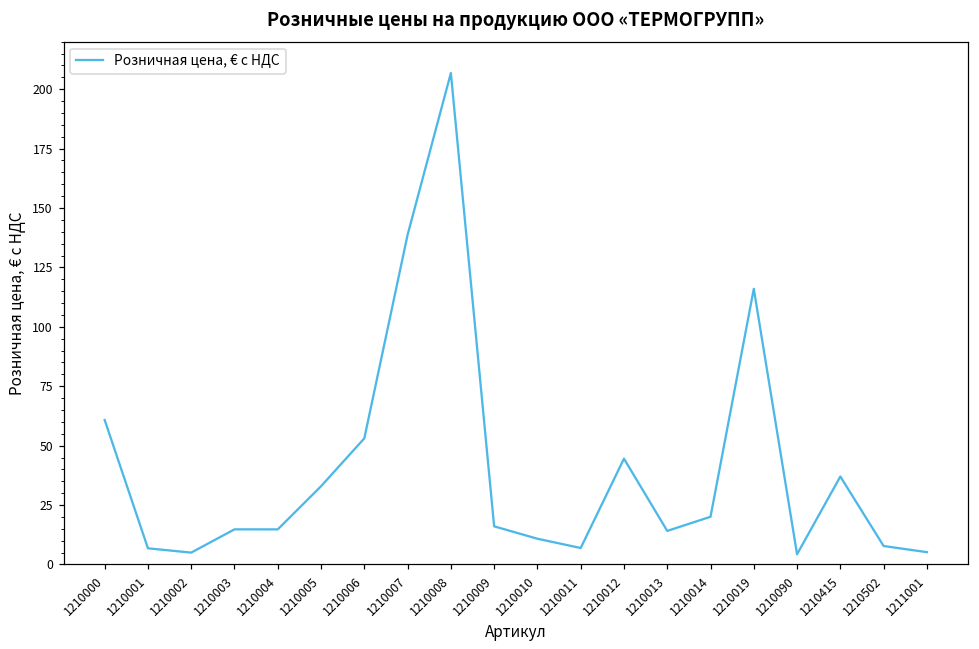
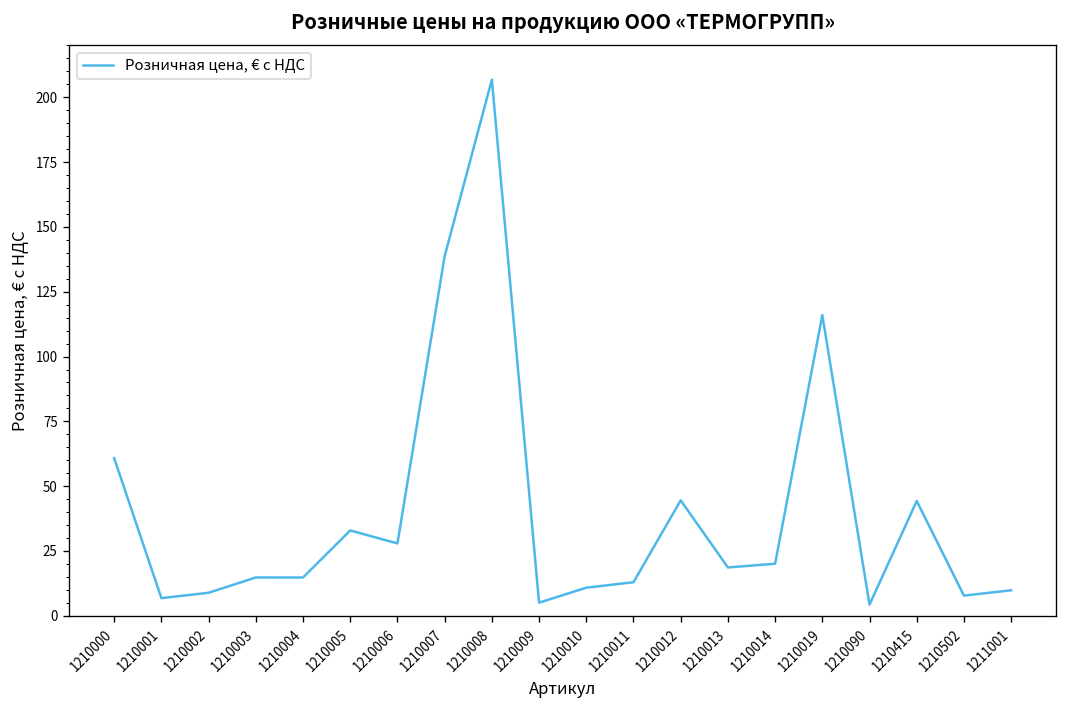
  {
    "1210000": 61,
    "1210001": 7,
-   "1210002": 5,
+   "1210002": 9,
    "1210003": 15,
    "1210004": 15,
    "1210005": 33,
-   "1210006": 53,
+   "1210006": 28,
    "1210007": 139,
    "1210008": 207,
-   "1210009": 16,
+   "1210009": 5,
    "1210010": 11,
-   "1210011": 7,
+   "1210011": 13,
    "1210012": 45,
-   "1210013": 14,
+   "1210013": 19,
    "1210014": 20,
    "1210019": 116,
    "1210090": 4,
-   "1210415": 37,
+   "1210415": 44,
    "1210502": 8,
-   "1211001": 5
+   "1211001": 10
  }
